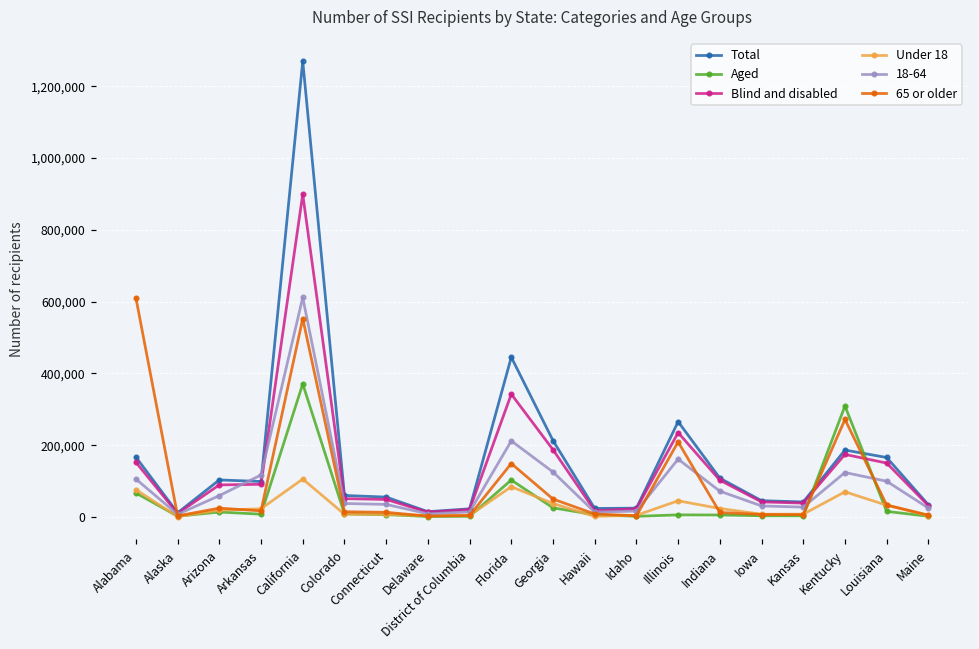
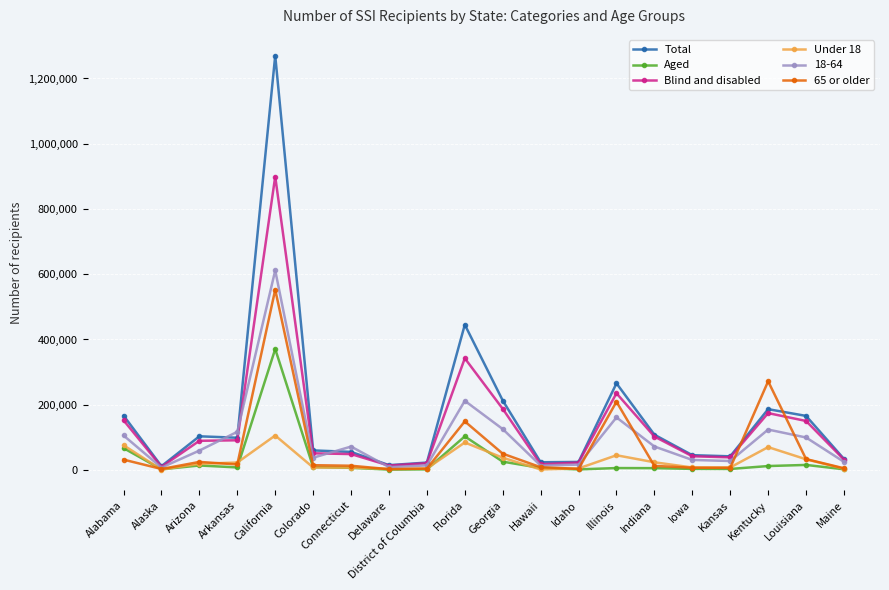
  {
    "Total": {
      "Alabama": "170,000",
      "Arizona": "100,000",
      "Arkansas": "100,000",
      "California": "1,270,000",
      "Colorado": "60,000",
      "Florida": "450,000",
      "Georgia": "210,000",
      "Illinois": "270,000",
      "Kentucky": "190,000",
      "Louisiana": "170,000"
    },
    "Aged": {
      "Alabama": "70,000",
      "Arkansas": "10,000",
      "California": "370,000",
      "Florida": "100,000",
      "Georgia": "30,000",
      "Illinois": "10,000",
-     "Kentucky": "310,000",
+     "Kentucky": "10,000",
      "Louisiana": "20,000"
    },
    "Blind and disabled": {
      "Alabama": "150,000",
      "Arizona": "90,000",
      "Arkansas": "90,000",
      "California": "900,000",
      "Colorado": "50,000",
      "Florida": "340,000",
      "Georgia": "190,000",
      "Illinois": "240,000",
      "Kentucky": "170,000",
      "Louisiana": "150,000"
    },
    "Under 18": {
      "Alabama": "80,000",
      "California": "110,000",
      "Florida": "80,000",
      "Georgia": "40,000",
      "Illinois": "50,000",
      "Indiana": "20,000",
      "Kentucky": "70,000"
    },
    "18-64": {
      "Alabama": "110,000",
      "Arizona": "60,000",
      "Arkansas": "120,000",
      "California": "610,000",
      "Colorado": "40,000",
-     "Connecticut": "40,000",
+     "Connecticut": "70,000",
      "Florida": "210,000",
      "Georgia": "130,000",
      "Illinois": "160,000",
      "Indiana": "70,000",
      "Iowa": "30,000",
      "Kansas": "30,000",
      "Kentucky": "120,000",
      "Louisiana": "100,000"
    },
    "65 or older": {
-     "Alabama": "610,000",
+     "Alabama": "30,000",
      "California": "550,000",
      "Florida": "150,000",
      "Georgia": "50,000",
      "Illinois": "210,000",
      "Kentucky": "270,000"
    }
  }
